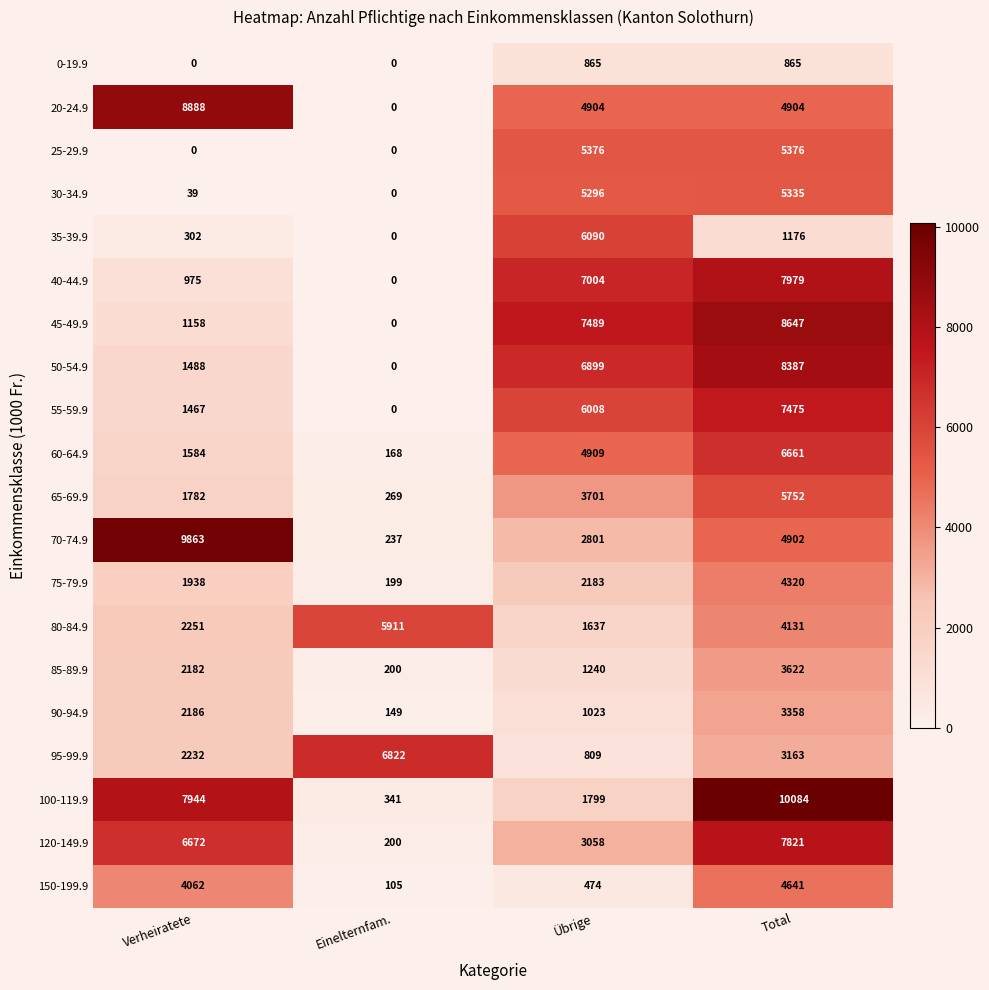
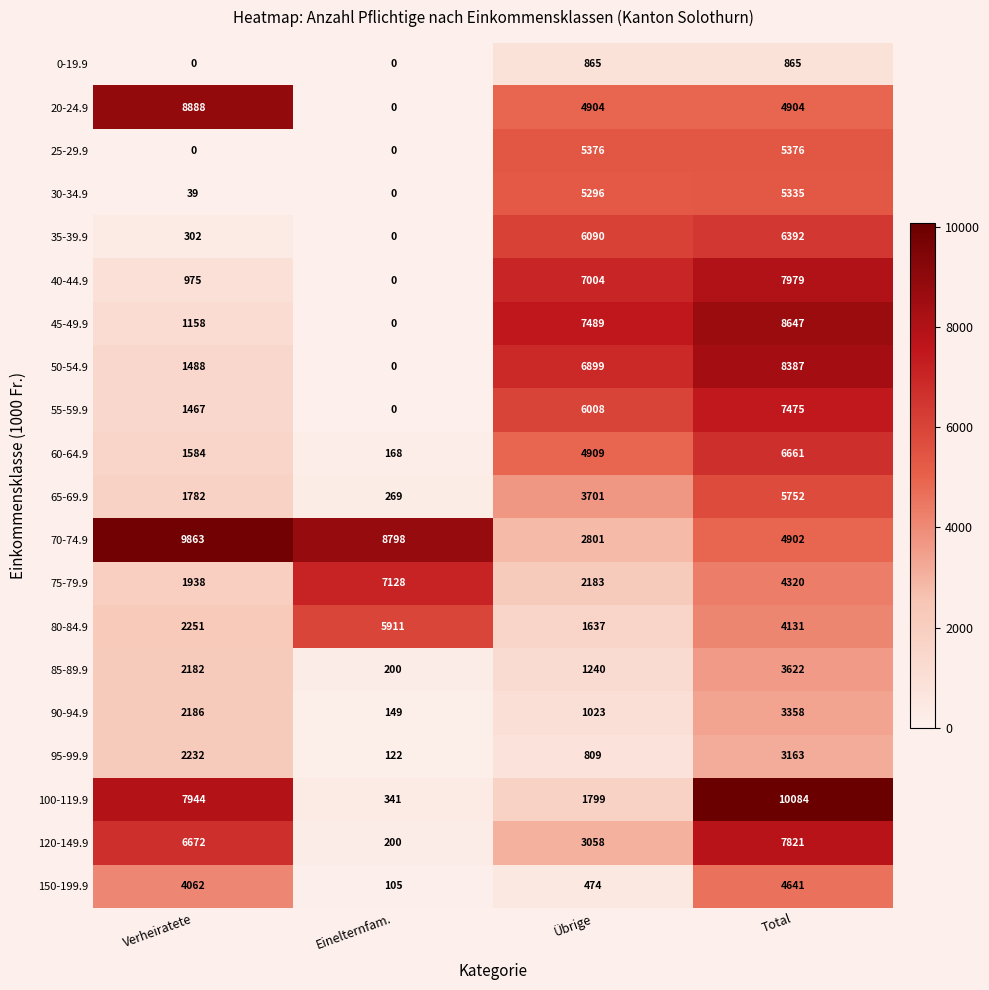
  {
    "0-19.9": {
      "Verheiratete": 0,
      "Einelternfam.": 0,
      "Übrige": 865,
      "Total": 865
    },
    "20-24.9": {
      "Verheiratete": 8888,
      "Einelternfam.": 0,
      "Übrige": 4904,
      "Total": 4904
    },
    "25-29.9": {
      "Verheiratete": 0,
      "Einelternfam.": 0,
      "Übrige": 5376,
      "Total": 5376
    },
    "30-34.9": {
      "Verheiratete": 39,
      "Einelternfam.": 0,
      "Übrige": 5296,
      "Total": 5335
    },
    "35-39.9": {
      "Verheiratete": 302,
      "Einelternfam.": 0,
      "Übrige": 6090,
-     "Total": 1176
+     "Total": 6392
    },
    "40-44.9": {
      "Verheiratete": 975,
      "Einelternfam.": 0,
      "Übrige": 7004,
      "Total": 7979
    },
    "45-49.9": {
      "Verheiratete": 1158,
      "Einelternfam.": 0,
      "Übrige": 7489,
      "Total": 8647
    },
    "50-54.9": {
      "Verheiratete": 1488,
      "Einelternfam.": 0,
      "Übrige": 6899,
      "Total": 8387
    },
    "55-59.9": {
      "Verheiratete": 1467,
      "Einelternfam.": 0,
      "Übrige": 6008,
      "Total": 7475
    },
    "60-64.9": {
      "Verheiratete": 1584,
      "Einelternfam.": 168,
      "Übrige": 4909,
      "Total": 6661
    },
    "65-69.9": {
      "Verheiratete": 1782,
      "Einelternfam.": 269,
      "Übrige": 3701,
      "Total": 5752
    },
    "70-74.9": {
      "Verheiratete": 9863,
-     "Einelternfam.": 237,
+     "Einelternfam.": 8798,
      "Übrige": 2801,
      "Total": 4902
    },
    "75-79.9": {
      "Verheiratete": 1938,
-     "Einelternfam.": 199,
+     "Einelternfam.": 7128,
      "Übrige": 2183,
      "Total": 4320
    },
    "80-84.9": {
      "Verheiratete": 2251,
      "Einelternfam.": 5911,
      "Übrige": 1637,
      "Total": 4131
    },
    "85-89.9": {
      "Verheiratete": 2182,
      "Einelternfam.": 200,
      "Übrige": 1240,
      "Total": 3622
    },
    "90-94.9": {
      "Verheiratete": 2186,
      "Einelternfam.": 149,
      "Übrige": 1023,
      "Total": 3358
    },
    "95-99.9": {
      "Verheiratete": 2232,
-     "Einelternfam.": 6822,
+     "Einelternfam.": 122,
      "Übrige": 809,
      "Total": 3163
    },
    "100-119.9": {
      "Verheiratete": 7944,
      "Einelternfam.": 341,
      "Übrige": 1799,
      "Total": 10084
    },
    "120-149.9": {
      "Verheiratete": 6672,
      "Einelternfam.": 200,
      "Übrige": 3058,
      "Total": 7821
    },
    "150-199.9": {
      "Verheiratete": 4062,
      "Einelternfam.": 105,
      "Übrige": 474,
      "Total": 4641
    }
  }
